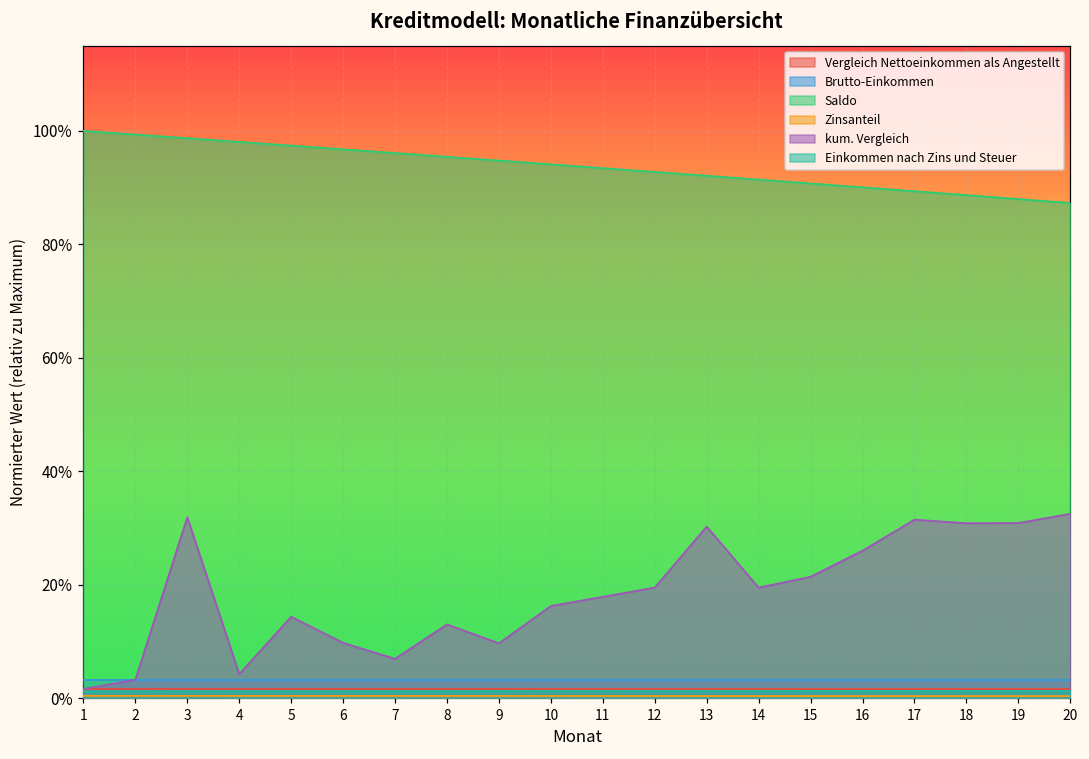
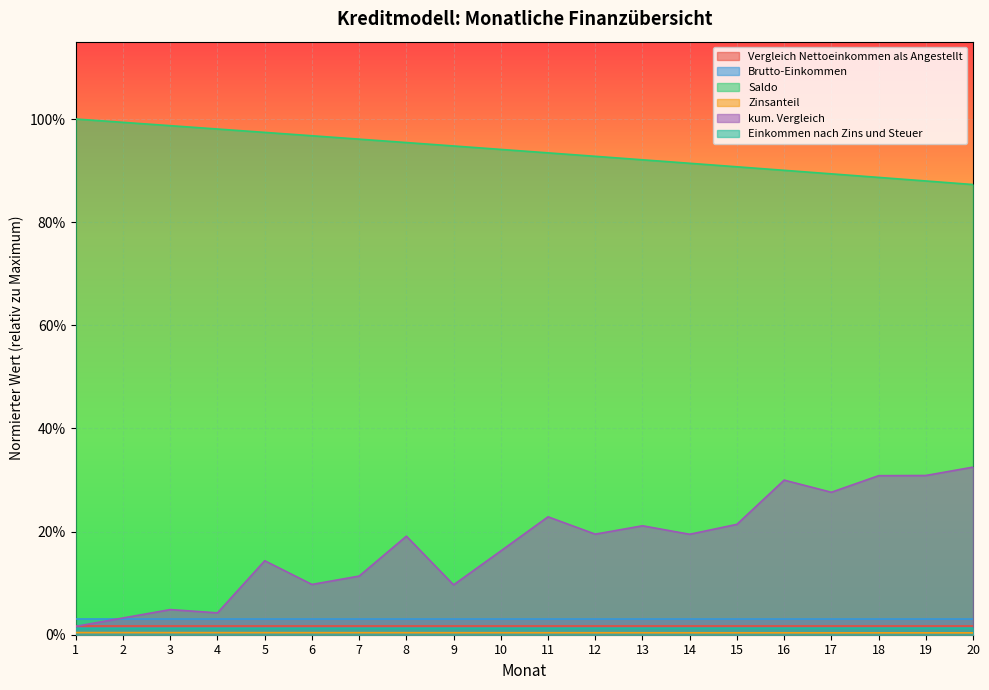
  {
    "Brutto-Einkommen": {
      "1": "3%",
      "3": "3%",
      "4": "3%",
      "5": "3%",
      "6": "3%",
      "7": "3%",
      "8": "3%",
      "9": "3%",
      "10": "3%",
      "11": "3%",
      "12": "3%",
      "13": "3%",
      "14": "3%",
      "15": "3%",
      "16": "3%",
      "17": "3%",
      "18": "3%",
      "19": "3%",
      "20": "3%"
    },
    "Zinsanteil": {
      "1": "0%",
      "2": "0%",
      "3": "0%",
      "4": "0%",
      "5": "0%",
      "6": "0%",
      "7": "0%",
      "8": "0%",
      "9": "0%",
      "10": "0%",
      "11": "0%",
      "12": "0%",
      "13": "0%",
      "14": "0%",
      "15": "0%",
      "16": "0%",
      "17": "0%",
      "18": "0%",
      "19": "0%",
      "20": "0%"
    },
    "kum. Vergleich": {
-     "3": "32%",
+     "3": "5%",
      "4": "4%",
      "5": "14%",
      "6": "10%",
-     "7": "7%",
-     "8": "13%",
+     "7": "11%",
+     "8": "19%",
      "9": "10%",
      "10": "16%",
-     "11": "18%",
+     "11": "23%",
      "12": "20%",
-     "13": "30%",
+     "13": "21%",
      "14": "19%",
      "15": "21%",
-     "16": "26%",
-     "17": "31%",
+     "16": "30%",
+     "17": "28%",
      "18": "31%",
      "19": "31%",
      "20": "33%"
    }
  }
